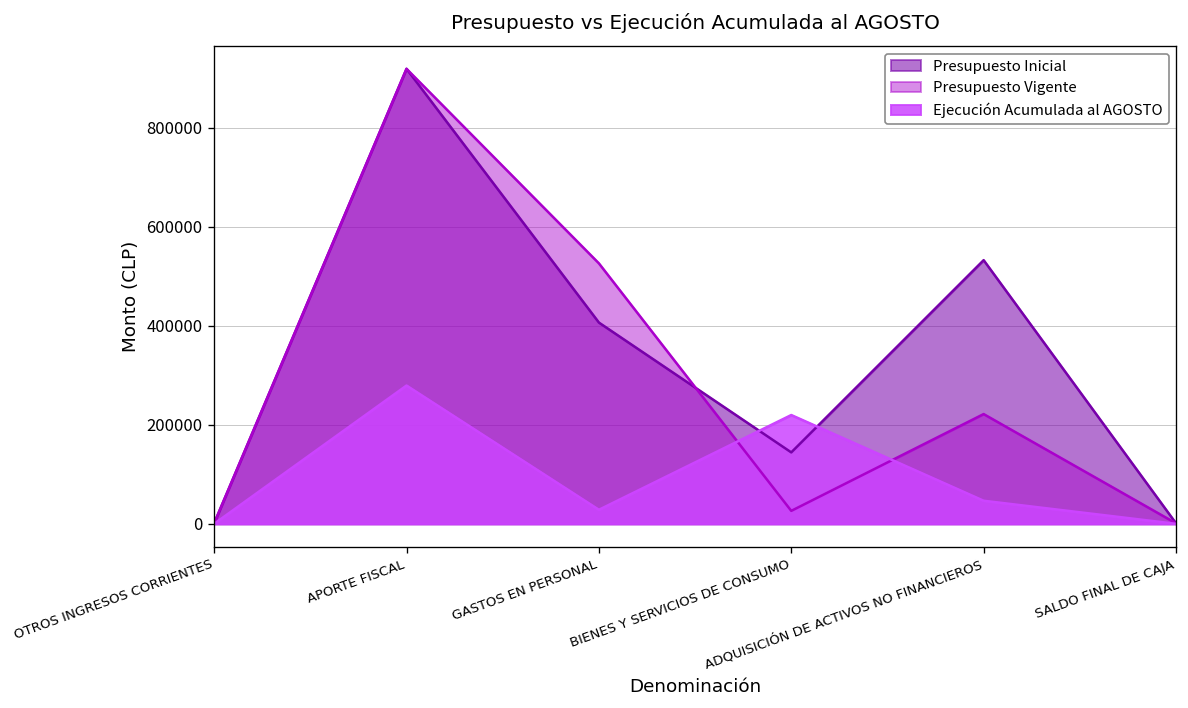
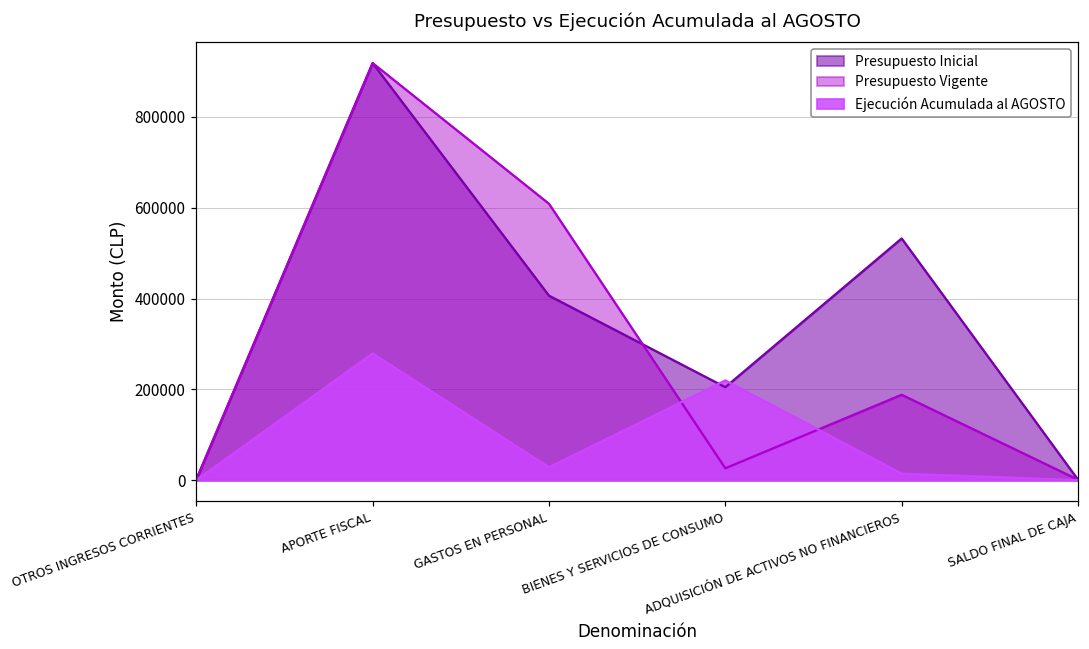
  {
    "Presupuesto Inicial": {
      "GASTOS EN PERSONAL": 410000,
-     "BIENES Y SERVICIOS DE CONSUMO": 140000,
+     "BIENES Y SERVICIOS DE CONSUMO": 200000,
      "ADQUISICIÓN DE ACTIVOS NO FINANCIEROS": 530000
    },
    "Presupuesto Vigente": {
-     "GASTOS EN PERSONAL": 530000,
+     "GASTOS EN PERSONAL": 610000,
      "BIENES Y SERVICIOS DE CONSUMO": 30000,
-     "ADQUISICIÓN DE ACTIVOS NO FINANCIEROS": 220000
+     "ADQUISICIÓN DE ACTIVOS NO FINANCIEROS": 190000
    },
    "Ejecución Acumulada al AGOSTO": {
      "APORTE FISCAL": 280000,
      "GASTOS EN PERSONAL": 30000,
      "BIENES Y SERVICIOS DE CONSUMO": 220000,
-     "ADQUISICIÓN DE ACTIVOS NO FINANCIEROS": 50000
+     "ADQUISICIÓN DE ACTIVOS NO FINANCIEROS": 10000
    }
  }
